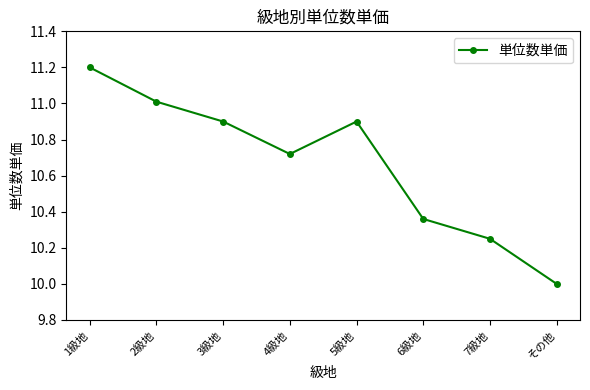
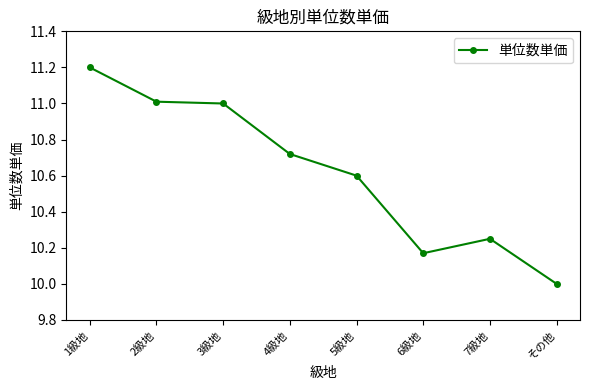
  {
    "1級地": 11.20,
    "2級地": 11.01,
-   "3級地": 10.9,
+   "3級地": 11.0,
    "4級地": 10.72,
-   "5級地": 10.9,
-   "6級地": 10.36,
+   "5級地": 10.6,
+   "6級地": 10.17,
    "7級地": 10.25,
    "その他": 10.00
  }
